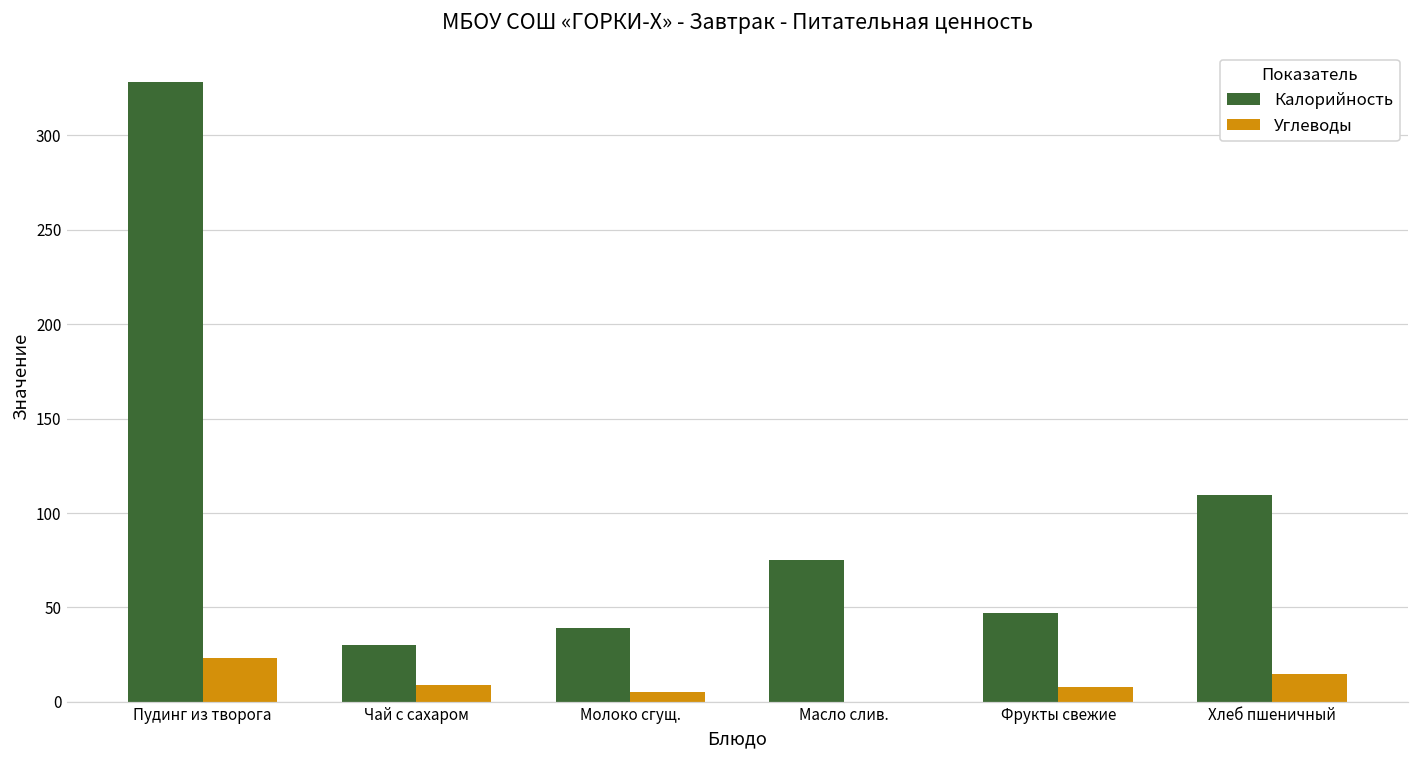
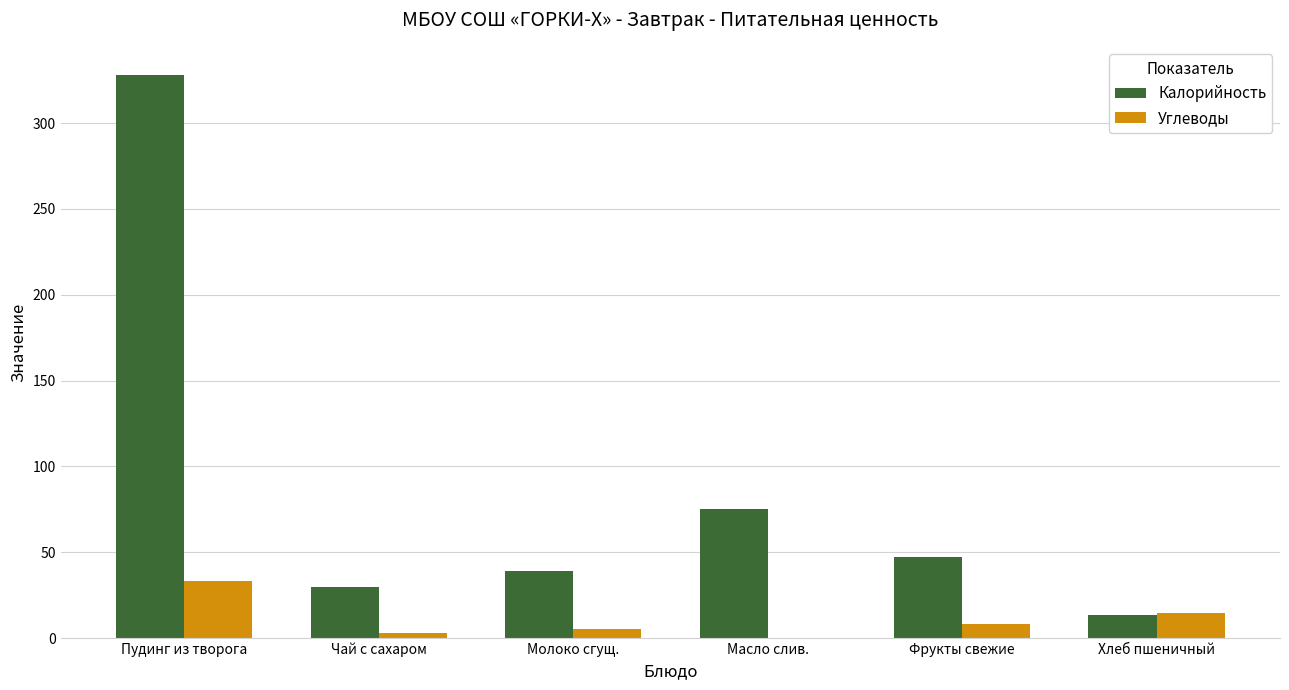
  {
    "Калорийность": {
      "Пудинг из творога": 328,
      "Чай с сахаром": 30,
      "Молоко сгущ.": 39,
      "Масло слив.": 75,
      "Фрукты свежие": 47,
-     "Хлеб пшеничный": 110
+     "Хлеб пшеничный": 14
    },
    "Углеводы": {
-     "Пудинг из творога": 23,
-     "Чай с сахаром": 9,
+     "Пудинг из творога": 33,
+     "Чай с сахаром": 3,
      "Молоко сгущ.": 5,
      "Фрукты свежие": 8,
      "Хлеб пшеничный": 15
    }
  }
